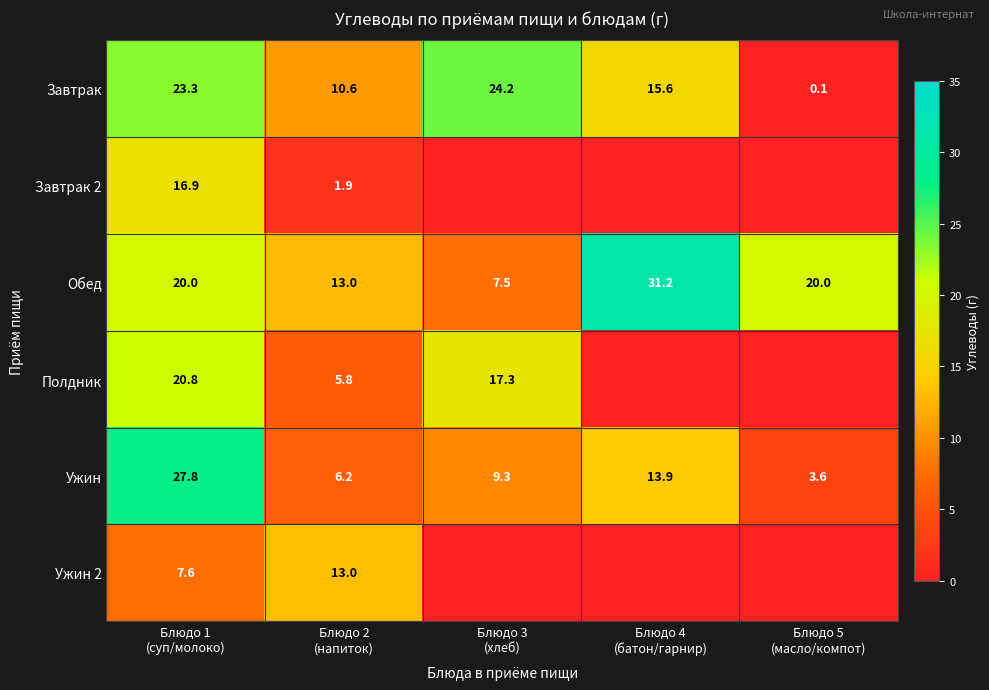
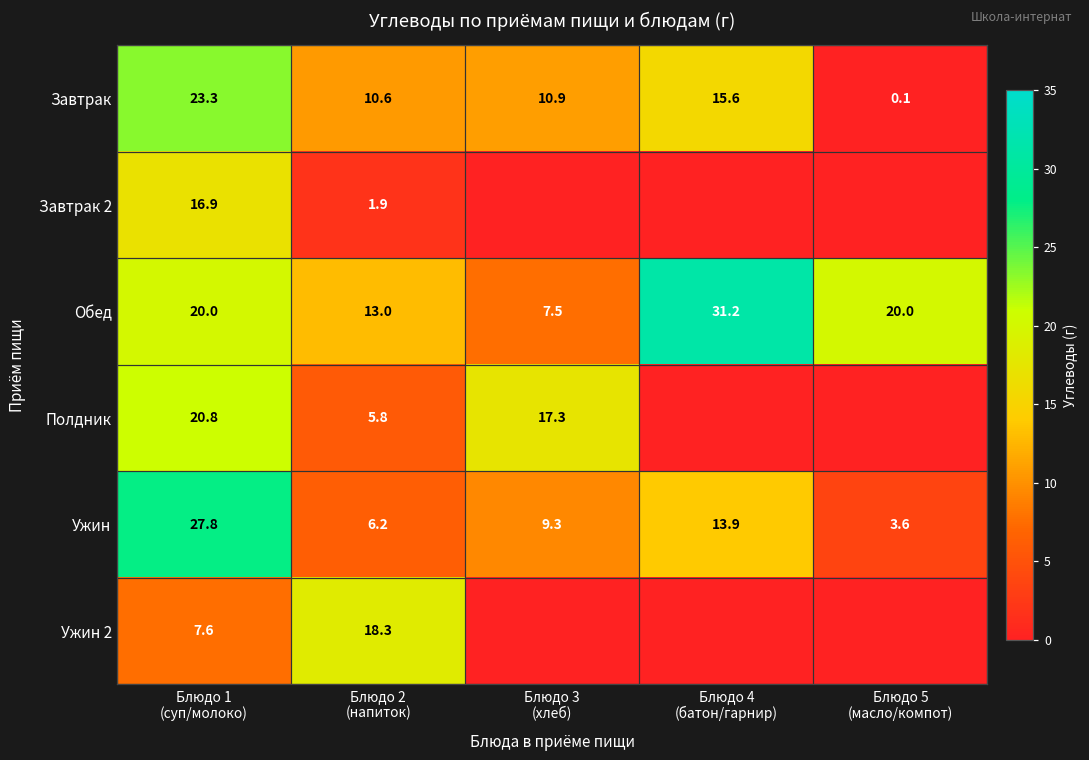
  {
    "Завтрак": {
      "Блюдо 1 (суп/молоко)": 23.3,
      "Блюдо 2 (напиток)": 10.6,
-     "Блюдо 3 (хлеб)": 24.2,
+     "Блюдо 3 (хлеб)": 10.9,
      "Блюдо 4 (батон/гарнир)": 15.6,
      "Блюдо 5 (масло/компот)": 0.1
    },
    "Завтрак 2": {
      "Блюдо 1 (суп/молоко)": 16.9,
      "Блюдо 2 (напиток)": 1.9
    },
    "Обед": {
      "Блюдо 1 (суп/молоко)": 20.0,
      "Блюдо 2 (напиток)": 13.0,
      "Блюдо 3 (хлеб)": 7.5,
      "Блюдо 4 (батон/гарнир)": 31.2,
      "Блюдо 5 (масло/компот)": 20.0
    },
    "Полдник": {
      "Блюдо 1 (суп/молоко)": 20.8,
      "Блюдо 2 (напиток)": 5.8,
      "Блюдо 3 (хлеб)": 17.3
    },
    "Ужин": {
      "Блюдо 1 (суп/молоко)": 27.8,
      "Блюдо 2 (напиток)": 6.2,
      "Блюдо 3 (хлеб)": 9.3,
      "Блюдо 4 (батон/гарнир)": 13.9,
      "Блюдо 5 (масло/компот)": 3.6
    },
    "Ужин 2": {
      "Блюдо 1 (суп/молоко)": 7.6,
-     "Блюдо 2 (напиток)": 13.0
+     "Блюдо 2 (напиток)": 18.3
    }
  }
